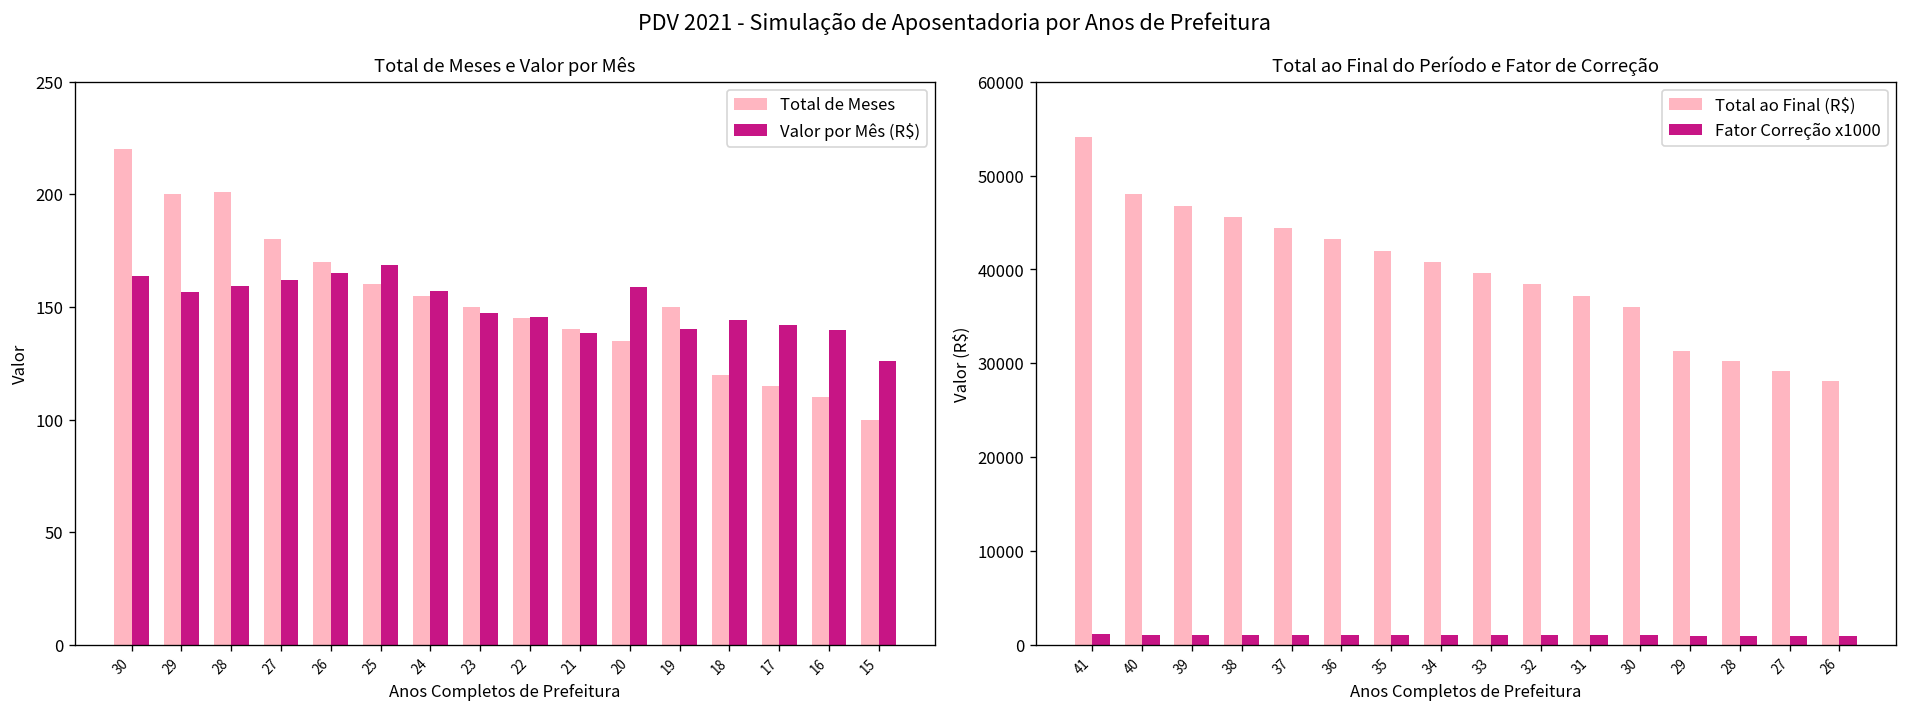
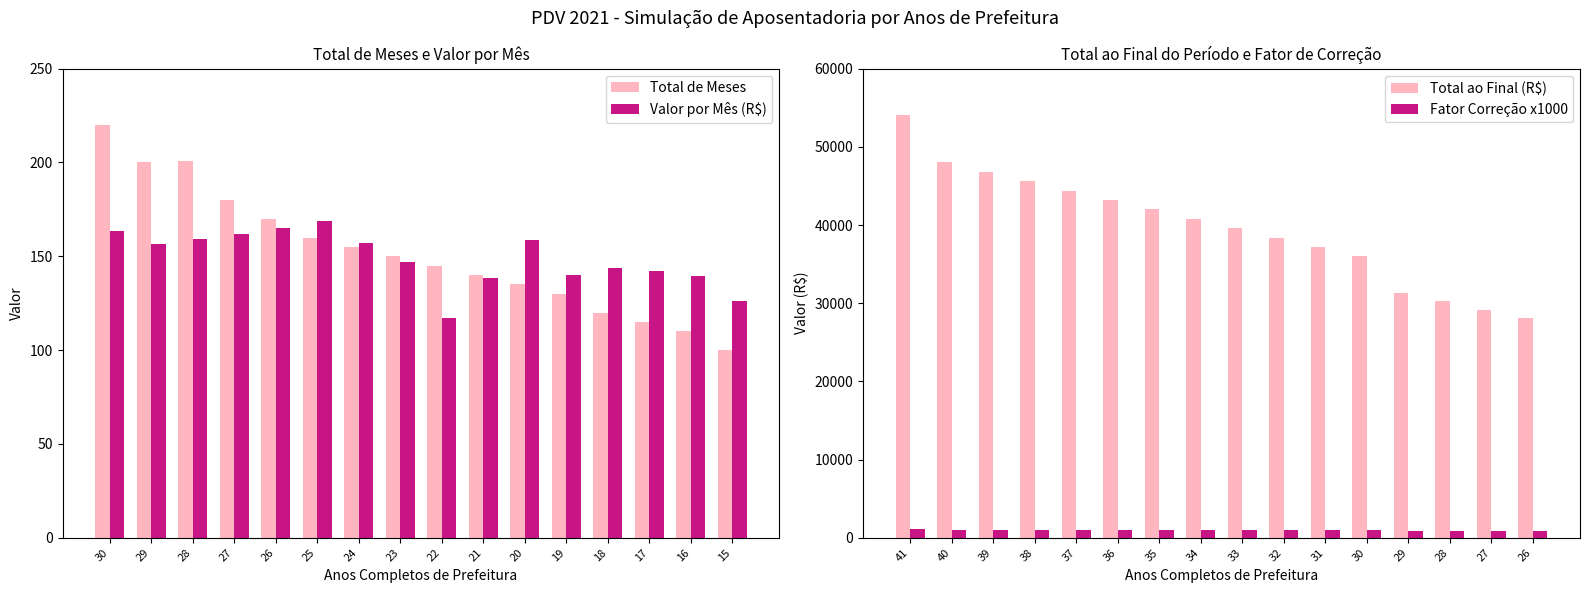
  {
    "Total de Meses e Valor por Mês": {
      "Total de Meses": {
        "30": 220,
        "29": 200,
        "28": 201,
        "27": 180,
        "26": 170,
        "25": 160,
        "24": 155,
        "23": 150,
        "22": 145,
        "21": 140,
        "20": 135,
-       "19": 150,
+       "19": 130,
        "18": 120,
        "17": 115,
        "16": 110,
        "15": 100
      },
      "Valor por Mês (R$)": {
        "30": 164,
        "29": 157,
        "28": 159,
        "27": 162,
        "26": 165,
        "25": 169,
        "24": 157,
        "23": 147,
-       "22": 146,
+       "22": 117,
        "21": 139,
        "20": 159,
        "19": 140,
        "18": 144,
        "17": 142,
        "16": 140,
        "15": 126
      }
    },
    "Total ao Final do Período e Fator de Correção": {
      "Total ao Final (R$)": {
        "41": 54000,
        "40": 48000,
        "39": 47000,
        "38": 46000,
        "37": 44000,
        "36": 43000,
        "35": 42000,
        "34": 41000,
        "33": 40000,
        "32": 38000,
        "31": 37000,
        "30": 36000,
        "29": 31000,
        "28": 30000,
        "27": 29000,
        "26": 28000
      },
      "Fator Correção x1000": {
        "41": 1000,
        "40": 1000,
        "39": 1000,
        "38": 1000,
        "37": 1000,
        "36": 1000,
        "35": 1000,
        "34": 1000,
        "33": 1000,
        "32": 1000,
        "31": 1000,
        "30": 1000,
        "29": 1000,
        "28": 1000,
        "27": 1000,
        "26": 1000
      }
    }
  }
